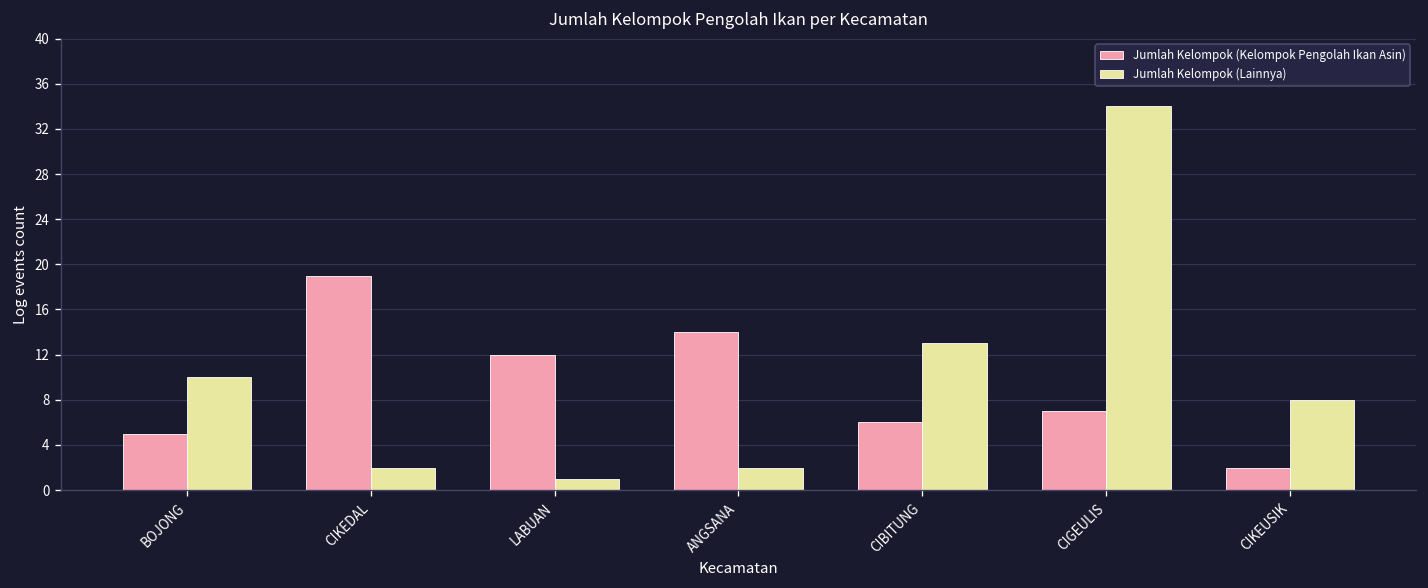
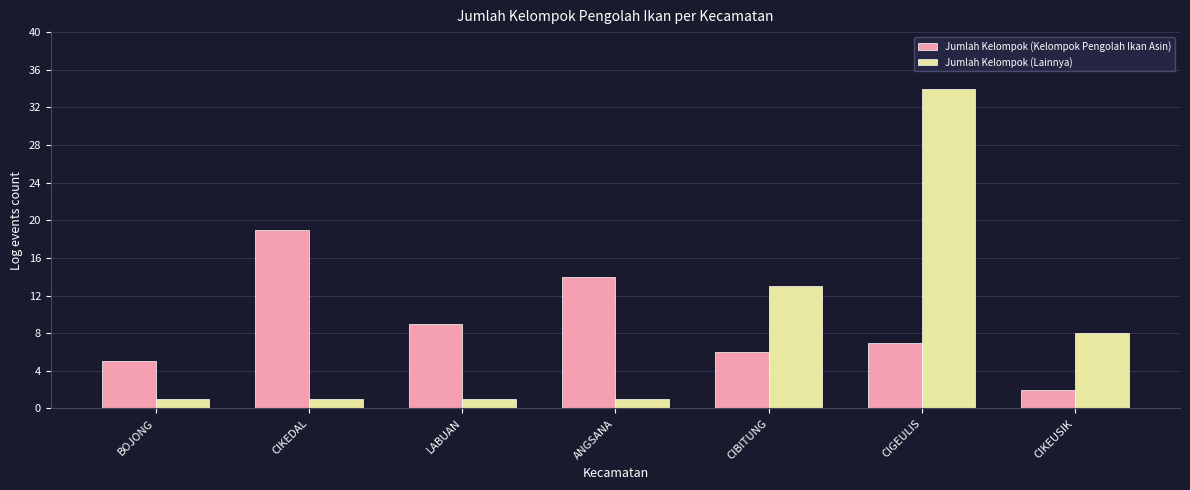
  {
    "Jumlah Kelompok (Kelompok Pengolah Ikan Asin)": {
      "BOJONG": 5,
      "CIKEDAL": 19,
-     "LABUAN": 12,
+     "LABUAN": 9,
      "ANGSANA": 14,
      "CIBITUNG": 6,
      "CIGEULIS": 7,
      "CIKEUSIK": 2
    },
    "Jumlah Kelompok (Lainnya)": {
-     "BOJONG": 10,
-     "CIKEDAL": 2,
+     "BOJONG": 1,
+     "CIKEDAL": 1,
      "LABUAN": 1,
-     "ANGSANA": 2,
+     "ANGSANA": 1,
      "CIBITUNG": 13,
      "CIGEULIS": 34,
      "CIKEUSIK": 8
    }
  }
